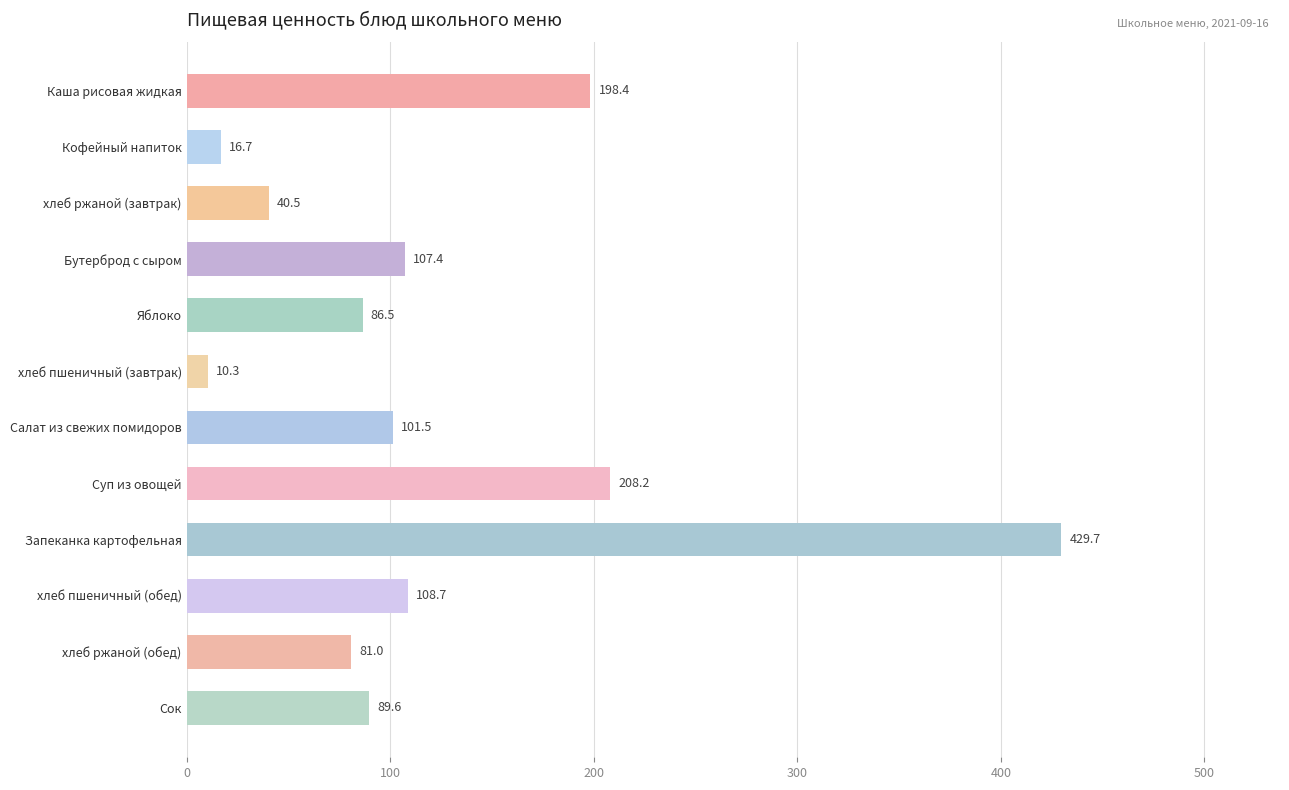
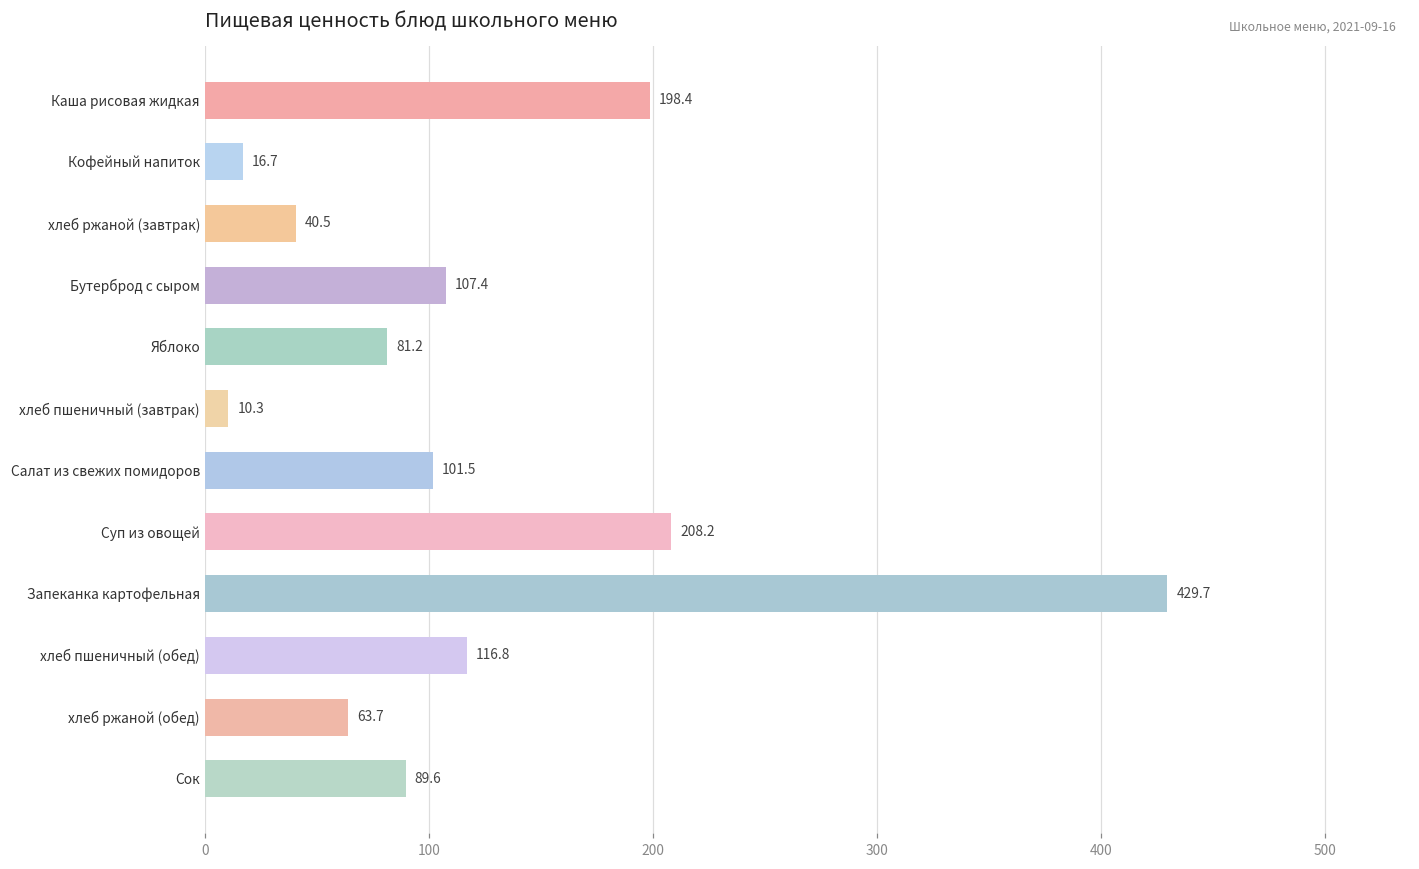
  {
    "Каша рисовая жидкая": 198.4,
    "Кофейный напиток": 16.7,
    "хлеб ржаной (завтрак)": 40.5,
    "Бутерброд с сыром": 107.4,
-   "Яблоко": 86.5,
+   "Яблоко": 81.2,
    "хлеб пшеничный (завтрак)": 10.3,
    "Салат из свежих помидоров": 101.5,
    "Суп из овощей": 208.2,
    "Запеканка картофельная": 429.7,
-   "хлеб пшеничный (обед)": 108.7,
-   "хлеб ржаной (обед)": 81.0,
+   "хлеб пшеничный (обед)": 116.8,
+   "хлеб ржаной (обед)": 63.7,
    "Сок": 89.6
  }
